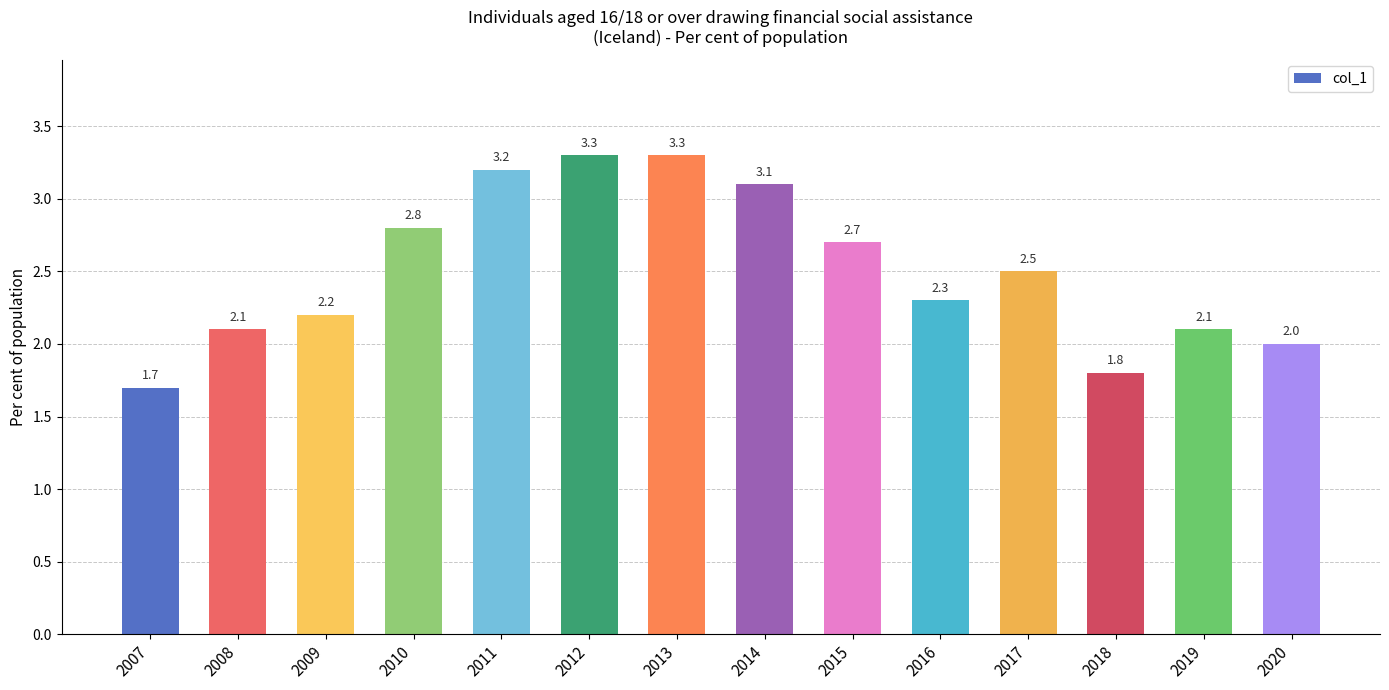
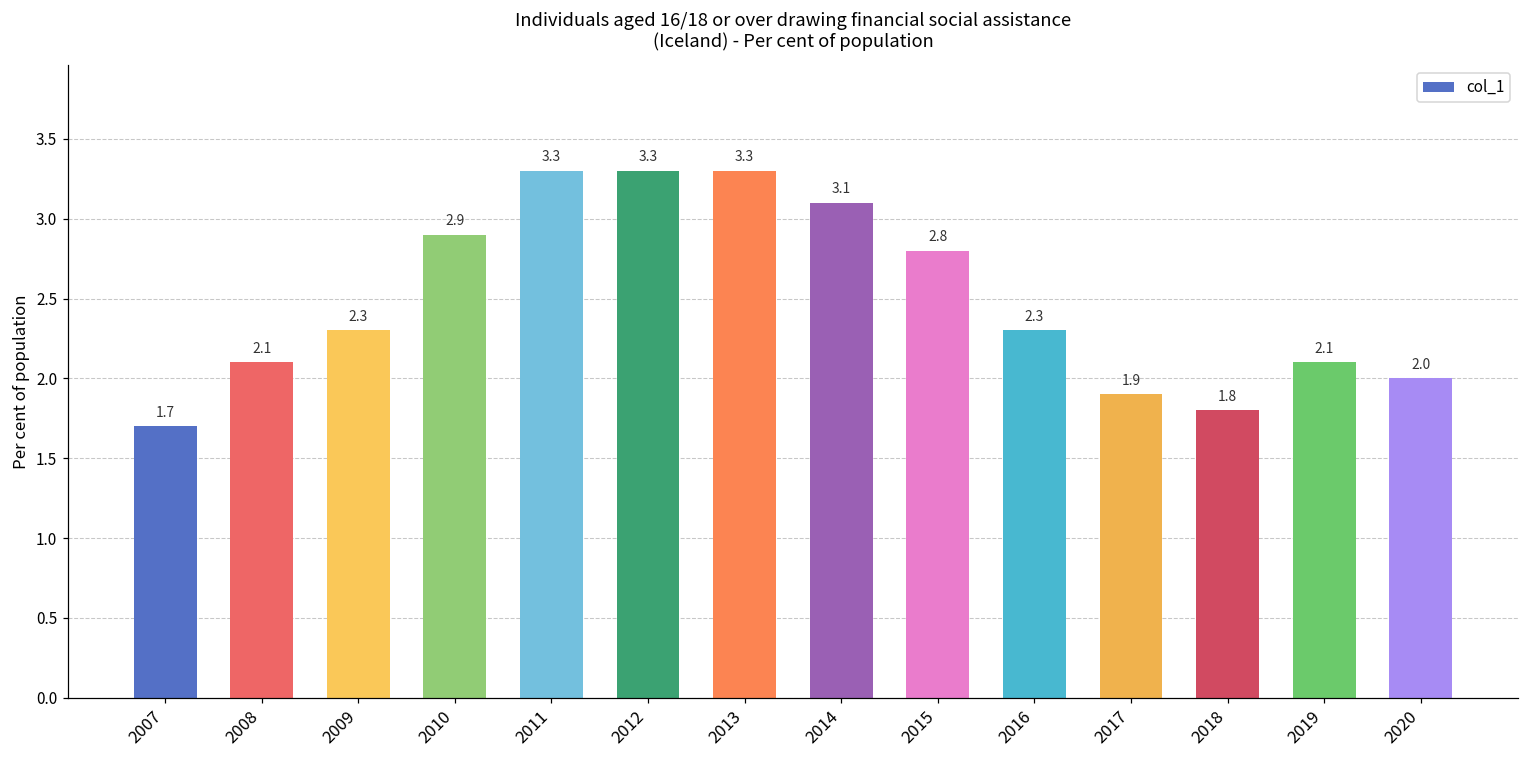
  {
    "2007": 1.7,
    "2008": 2.1,
-   "2009": 2.2,
-   "2010": 2.8,
-   "2011": 3.2,
+   "2009": 2.3,
+   "2010": 2.9,
+   "2011": 3.3,
    "2012": 3.3,
    "2013": 3.3,
    "2014": 3.1,
-   "2015": 2.7,
+   "2015": 2.8,
    "2016": 2.3,
-   "2017": 2.5,
+   "2017": 1.9,
    "2018": 1.8,
    "2019": 2.1,
    "2020": 2.0
  }
